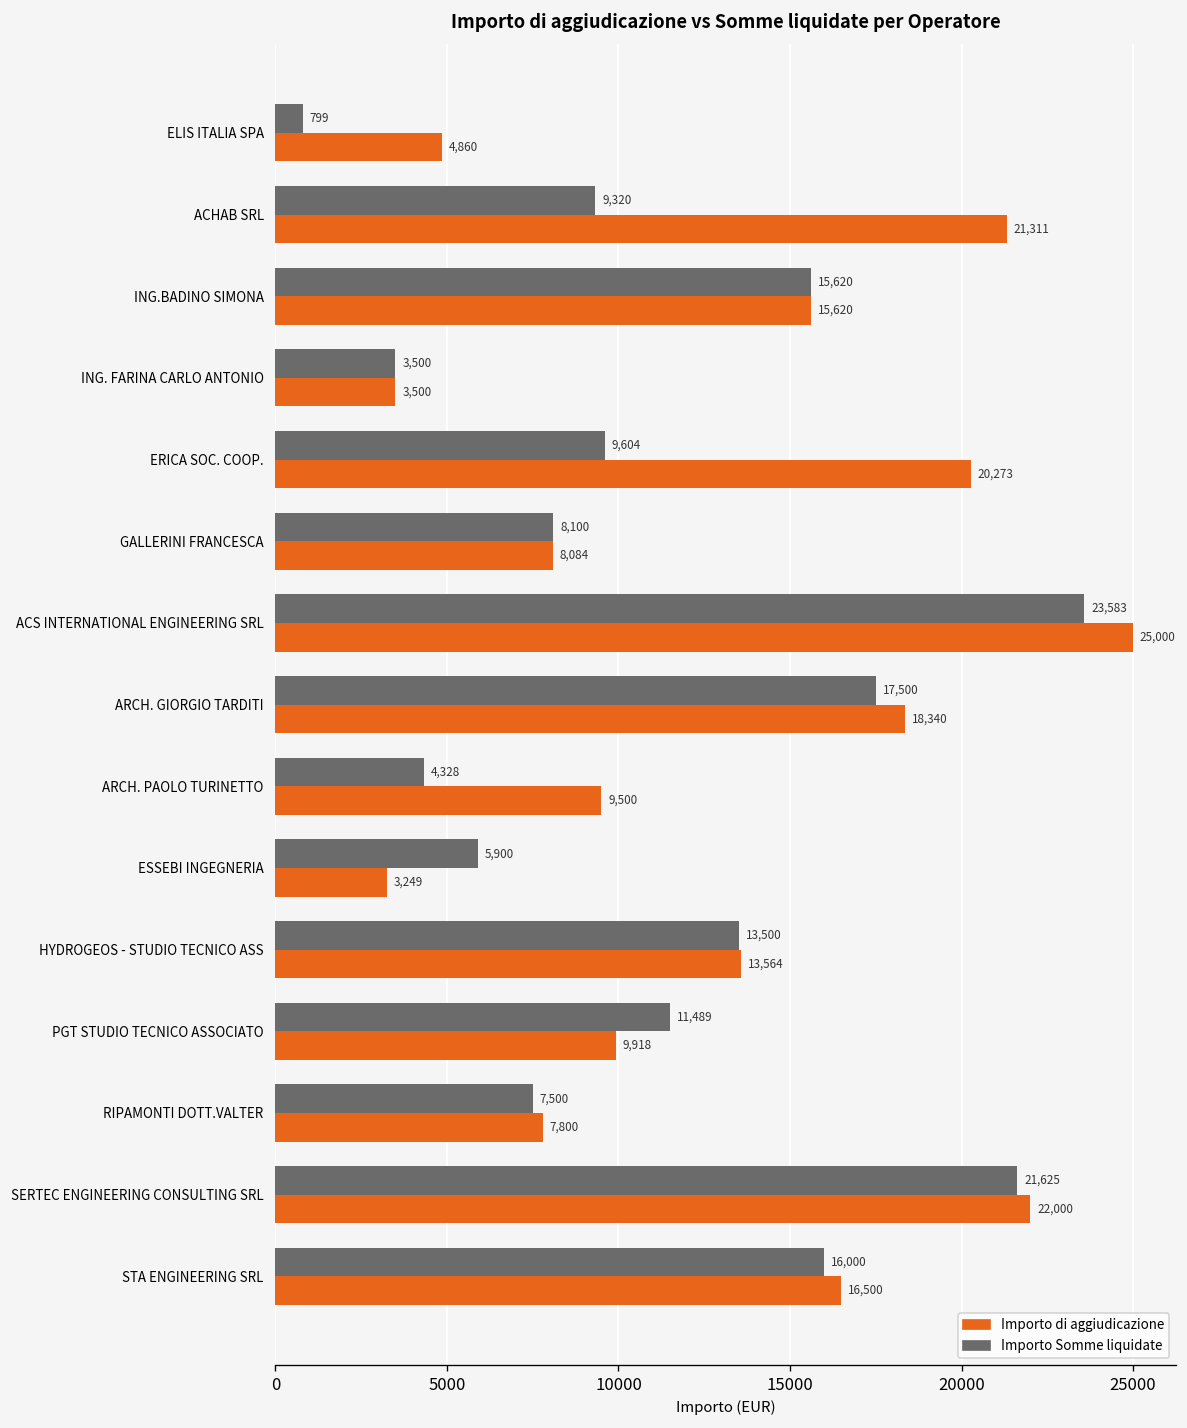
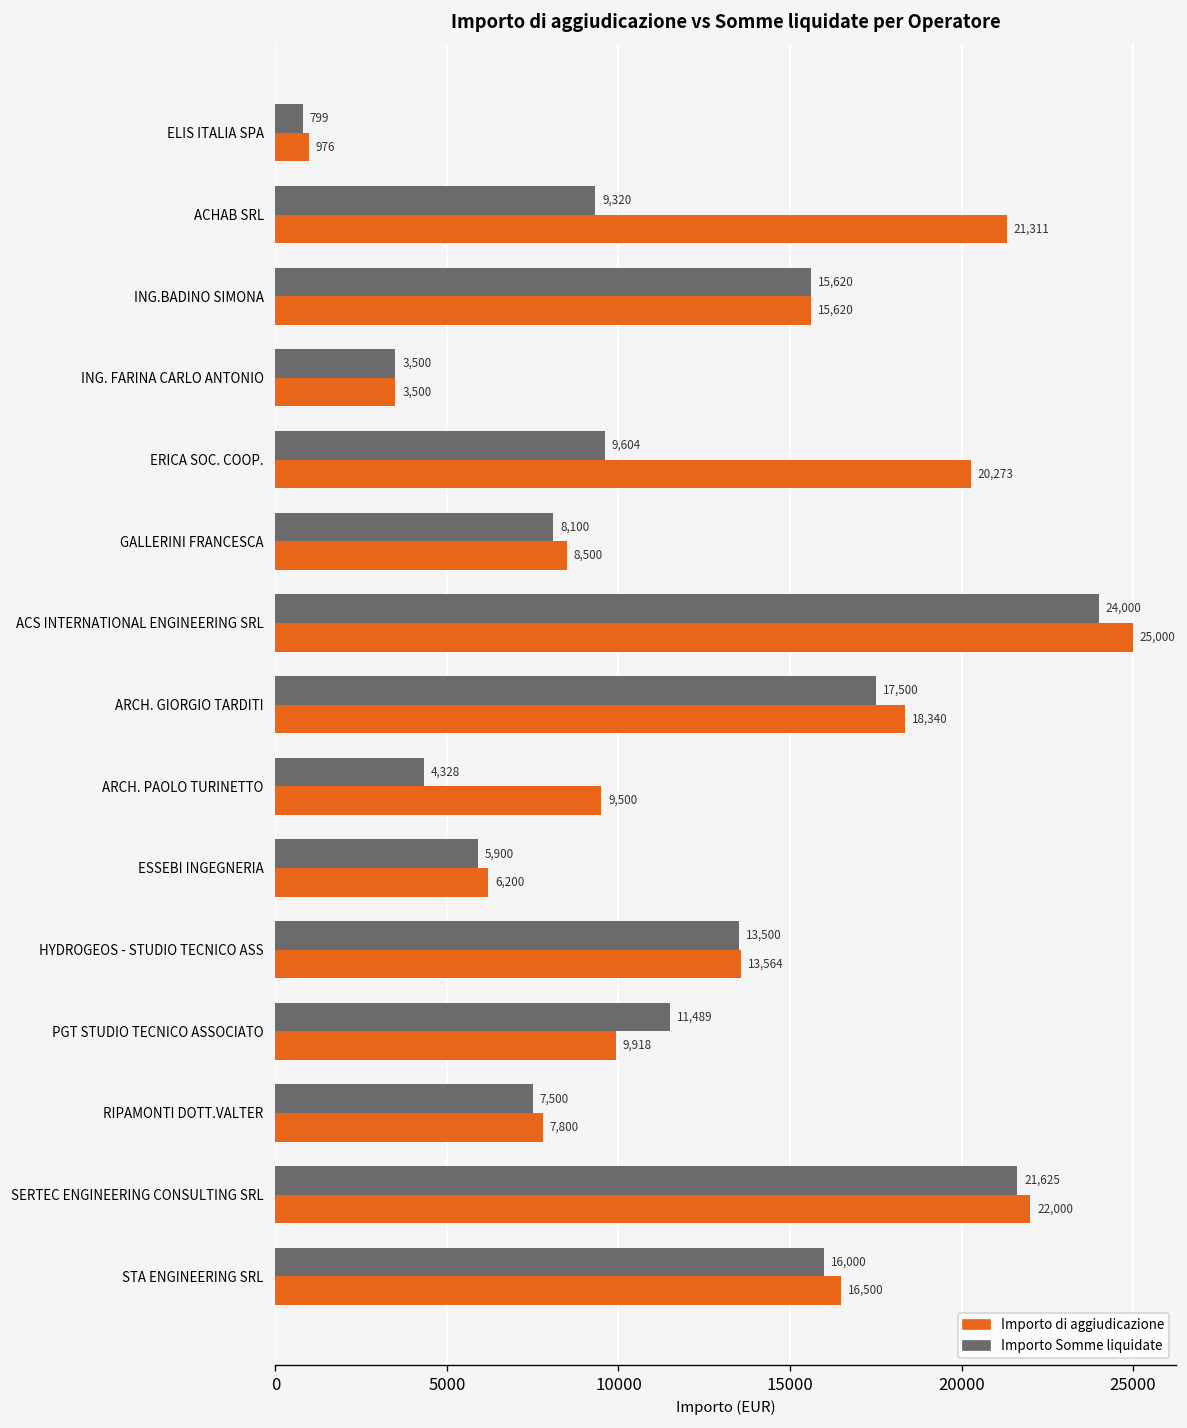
  {
    "Importo di aggiudicazione": {
-     "ELIS ITALIA SPA": "4,860",
+     "ELIS ITALIA SPA": "976",
      "ACHAB SRL": "21,311",
      "ING.BADINO SIMONA": "15,620",
      "ING. FARINA CARLO ANTONIO": "3,500",
      "ERICA SOC. COOP.": "20,273",
-     "GALLERINI FRANCESCA": "8,084",
+     "GALLERINI FRANCESCA": "8,500",
      "ACS INTERNATIONAL ENGINEERING SRL": "25,000",
      "ARCH. GIORGIO TARDITI": "18,340",
      "ARCH. PAOLO TURINETTO": "9,500",
-     "ESSEBI INGEGNERIA": "3,249",
+     "ESSEBI INGEGNERIA": "6,200",
      "HYDROGEOS - STUDIO TECNICO ASS": "13,564",
      "PGT STUDIO TECNICO ASSOCIATO": "9,918",
      "RIPAMONTI DOTT.VALTER": "7,800",
      "SERTEC ENGINEERING CONSULTING SRL": "22,000",
      "STA ENGINEERING SRL": "16,500"
    },
    "Importo Somme liquidate": {
      "ELIS ITALIA SPA": "799",
      "ACHAB SRL": "9,320",
      "ING.BADINO SIMONA": "15,620",
      "ING. FARINA CARLO ANTONIO": "3,500",
      "ERICA SOC. COOP.": "9,604",
      "GALLERINI FRANCESCA": "8,100",
-     "ACS INTERNATIONAL ENGINEERING SRL": "23,583",
+     "ACS INTERNATIONAL ENGINEERING SRL": "24,000",
      "ARCH. GIORGIO TARDITI": "17,500",
      "ARCH. PAOLO TURINETTO": "4,328",
      "ESSEBI INGEGNERIA": "5,900",
      "HYDROGEOS - STUDIO TECNICO ASS": "13,500",
      "PGT STUDIO TECNICO ASSOCIATO": "11,489",
      "RIPAMONTI DOTT.VALTER": "7,500",
      "SERTEC ENGINEERING CONSULTING SRL": "21,625",
      "STA ENGINEERING SRL": "16,000"
    }
  }
